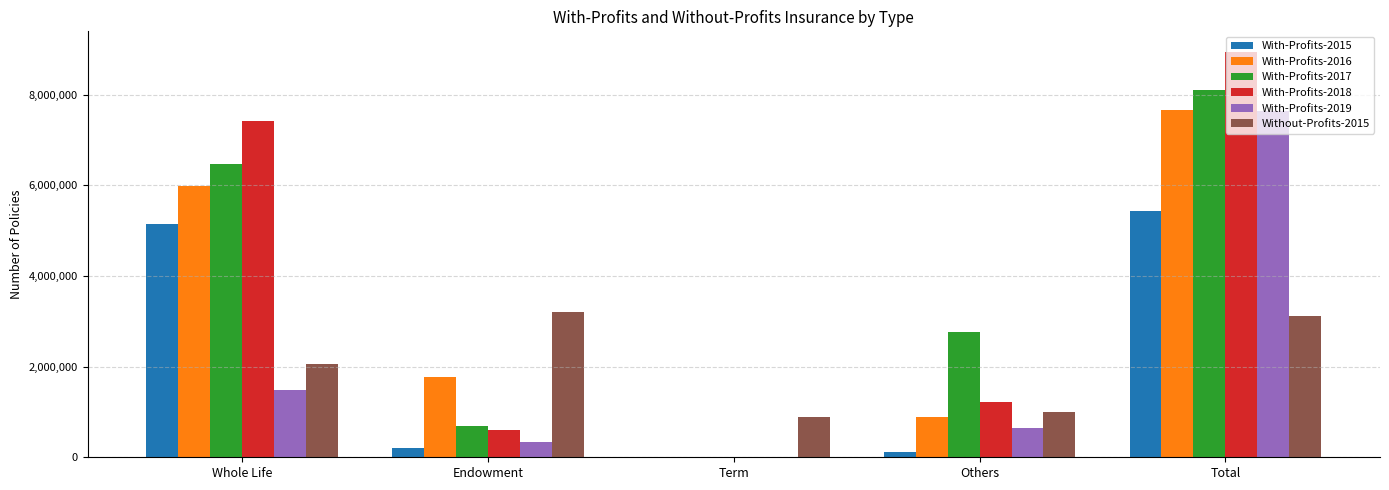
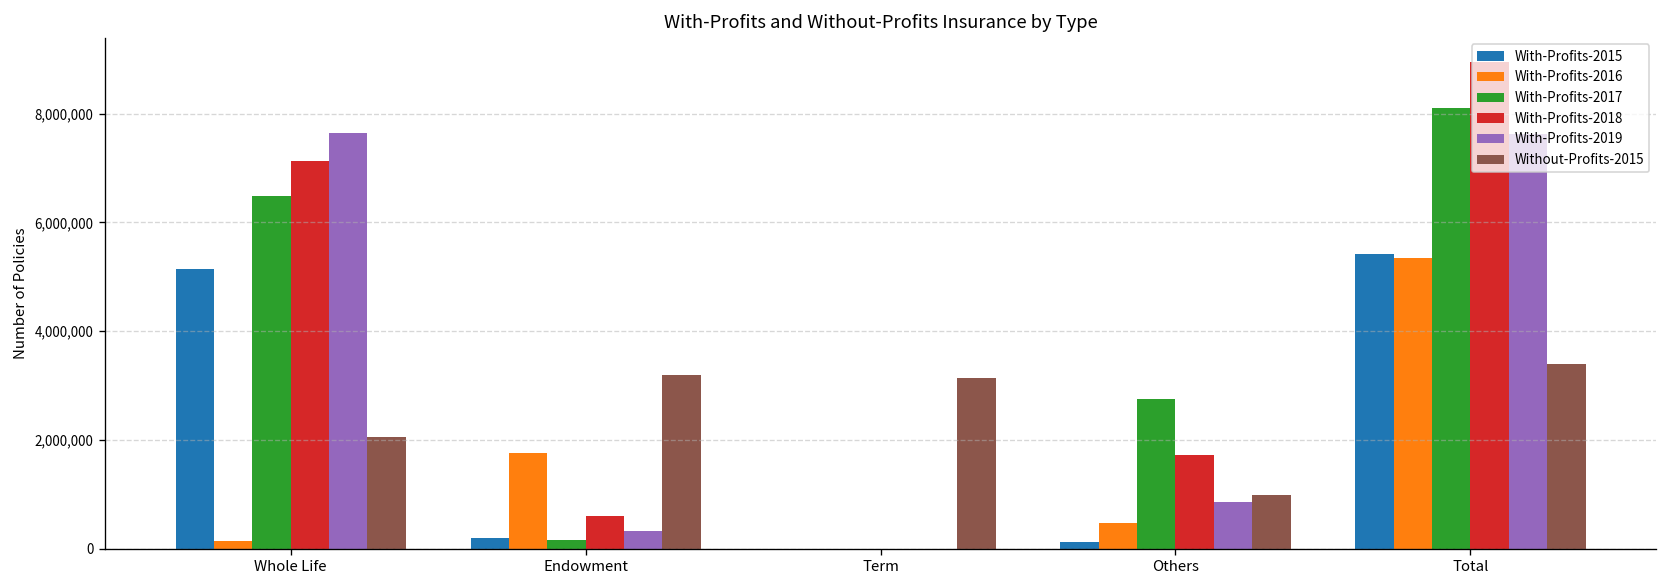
  {
    "With-Profits-2015": {
      "Whole Life": "5,100,000",
      "Endowment": "200,000",
      "Others": "100,000",
      "Total": "5,400,000"
    },
    "With-Profits-2016": {
-     "Whole Life": "6,000,000",
+     "Whole Life": "100,000",
      "Endowment": "1,800,000",
-     "Others": "900,000",
-     "Total": "7,700,000"
+     "Others": "500,000",
+     "Total": "5,300,000"
    },
    "With-Profits-2017": {
      "Whole Life": "6,500,000",
-     "Endowment": "700,000",
+     "Endowment": "200,000",
      "Others": "2,800,000",
      "Total": "8,100,000"
    },
    "With-Profits-2018": {
-     "Whole Life": "7,400,000",
+     "Whole Life": "7,100,000",
      "Endowment": "600,000",
-     "Others": "1,200,000"
+     "Others": "1,700,000"
    },
    "With-Profits-2019": {
-     "Whole Life": "1,500,000",
+     "Whole Life": "7,600,000",
      "Endowment": "300,000",
-     "Others": "600,000"
+     "Others": "900,000"
    },
    "Without-Profits-2015": {
      "Whole Life": "2,000,000",
      "Endowment": "3,200,000",
-     "Term": "900,000",
+     "Term": "3,100,000",
      "Others": "1,000,000",
-     "Total": "3,100,000"
+     "Total": "3,400,000"
    }
  }
